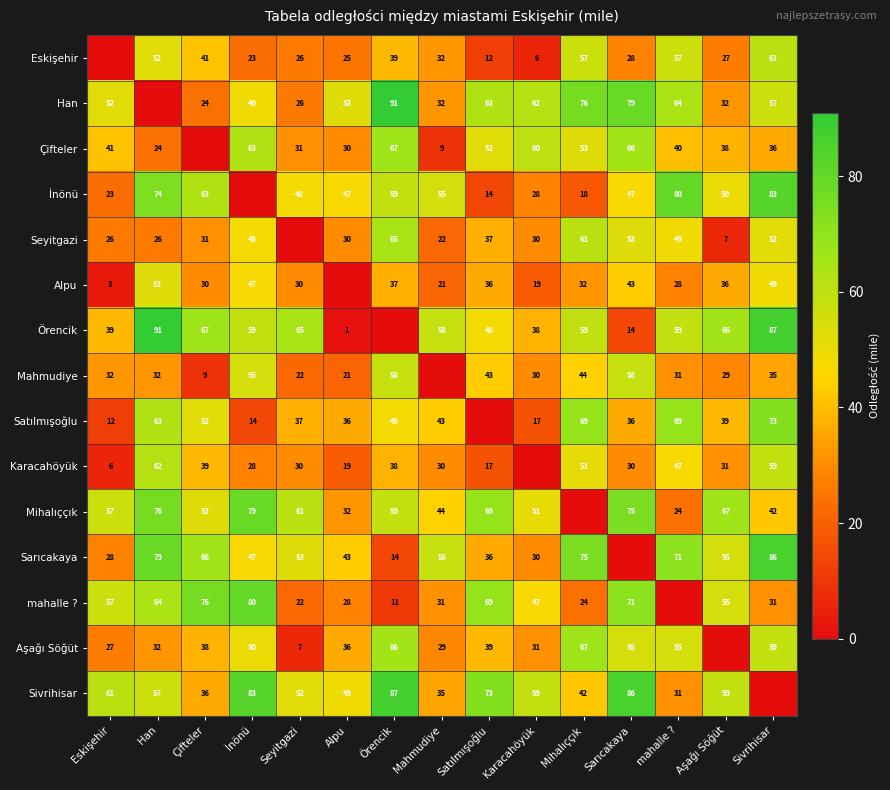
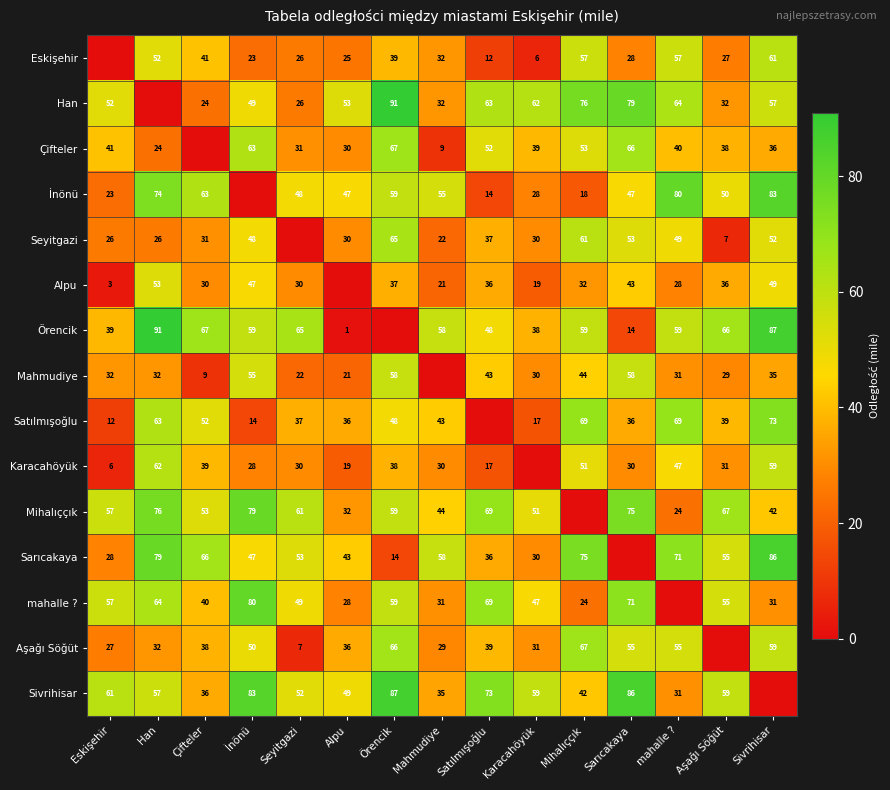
  {
    "Çifteler": {
      "Eskişehir": 41,
      "Han": 24,
      "İnönü": 63,
      "Seyitgazi": 31,
      "Alpu": 30,
      "Örencik": 67,
      "Mahmudiye": 9,
      "Satılmışoğlu": 52,
-     "Karacahöyük": 60,
+     "Karacahöyük": 39,
      "Mihalıççık": 53,
      "Sarıcakaya": 66,
      "mahalle ?": 40,
      "Aşağı Söğüt": 38,
      "Sivrihisar": 36
    },
    "mahalle ?": {
      "Eskişehir": 57,
      "Han": 64,
-     "Çifteler": 76,
+     "Çifteler": 40,
      "İnönü": 80,
-     "Seyitgazi": 22,
+     "Seyitgazi": 49,
      "Alpu": 28,
-     "Örencik": 11,
+     "Örencik": 59,
      "Mahmudiye": 31,
      "Satılmışoğlu": 69,
      "Karacahöyük": 47,
      "Mihalıççık": 24,
      "Sarıcakaya": 71,
      "Aşağı Söğüt": 55,
      "Sivrihisar": 31
    }
  }
